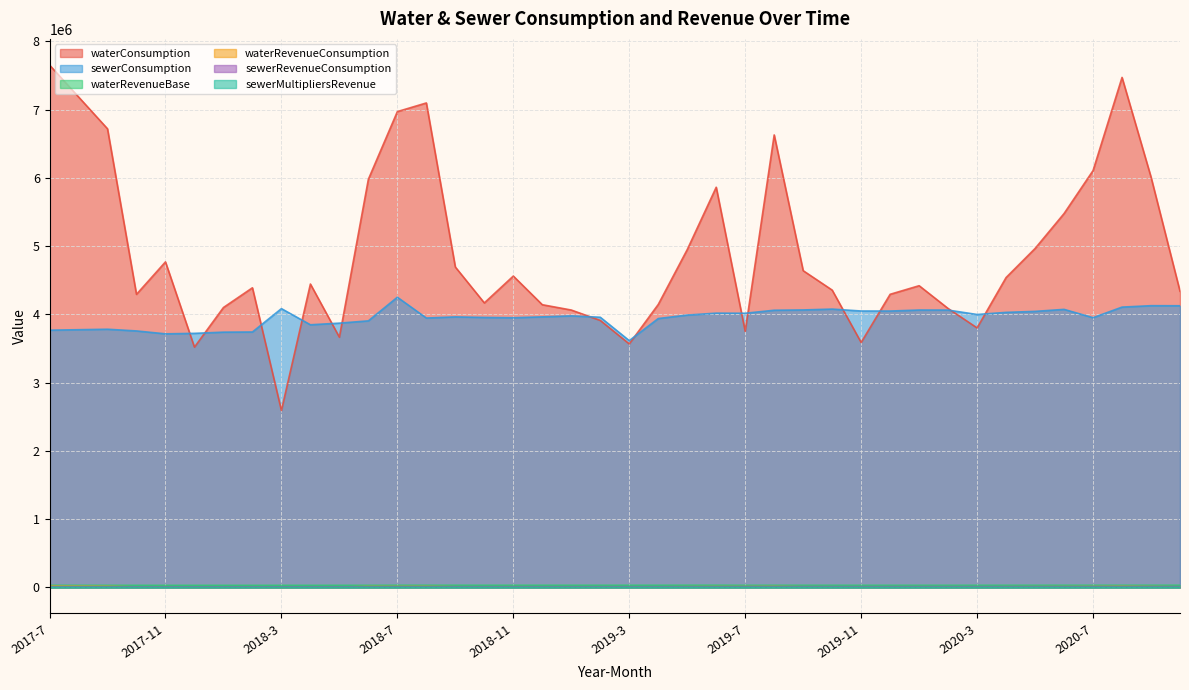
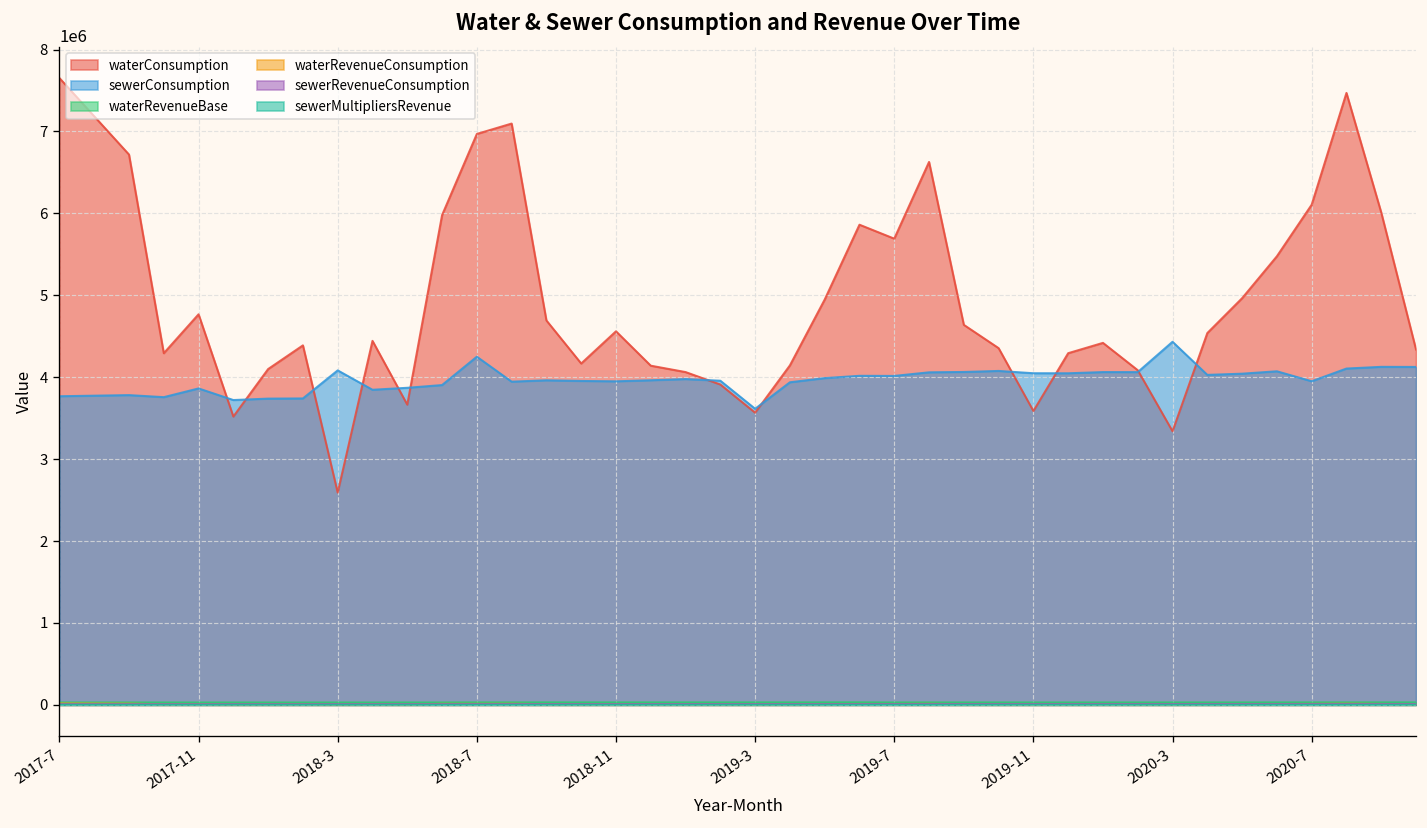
  {
    "waterConsumption": {
      "2017-7": 7700000,
      "2017-11": 4800000,
      "2018-3": 2600000,
      "2018-7": 7000000,
      "2018-11": 4600000,
      "2019-3": 3600000,
-     "2019-7": 3800000,
+     "2019-7": 5700000,
      "2019-11": 3600000,
-     "2020-3": 3800000,
+     "2020-3": 3300000,
      "2020-7": 6100000
    },
    "sewerConsumption": {
      "2017-7": 3800000,
-     "2017-11": 3700000,
+     "2017-11": 3900000,
      "2018-3": 4100000,
      "2018-7": 4300000,
      "2018-11": 3900000,
      "2019-3": 3600000,
      "2019-7": 4000000,
      "2019-11": 4000000,
-     "2020-3": 4000000,
+     "2020-3": 4400000,
      "2020-7": 4000000
    }
  }
